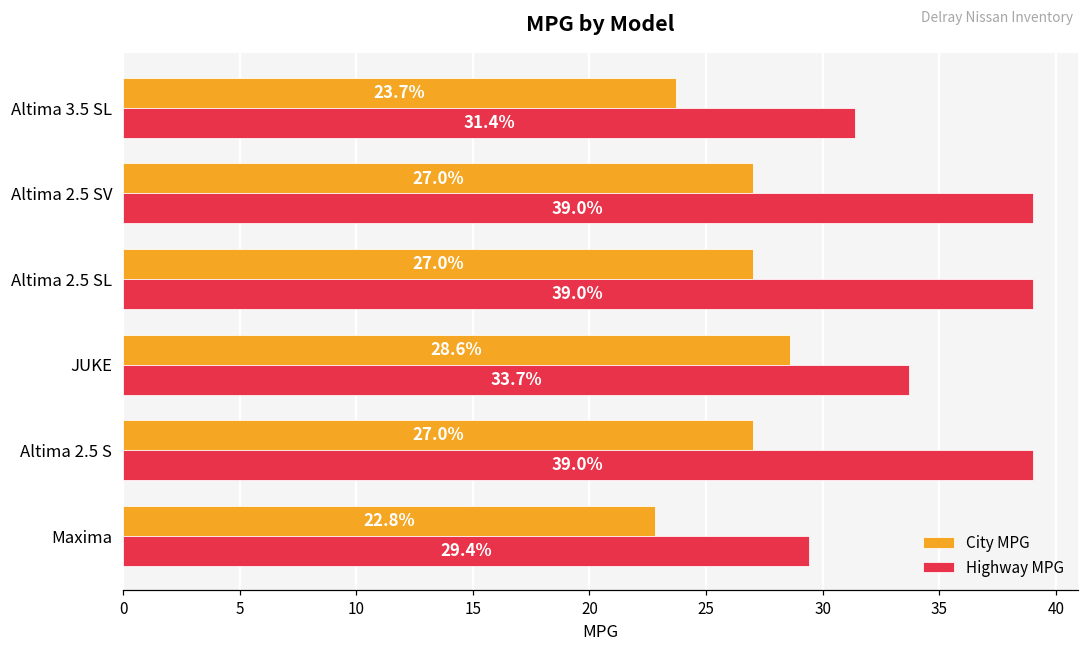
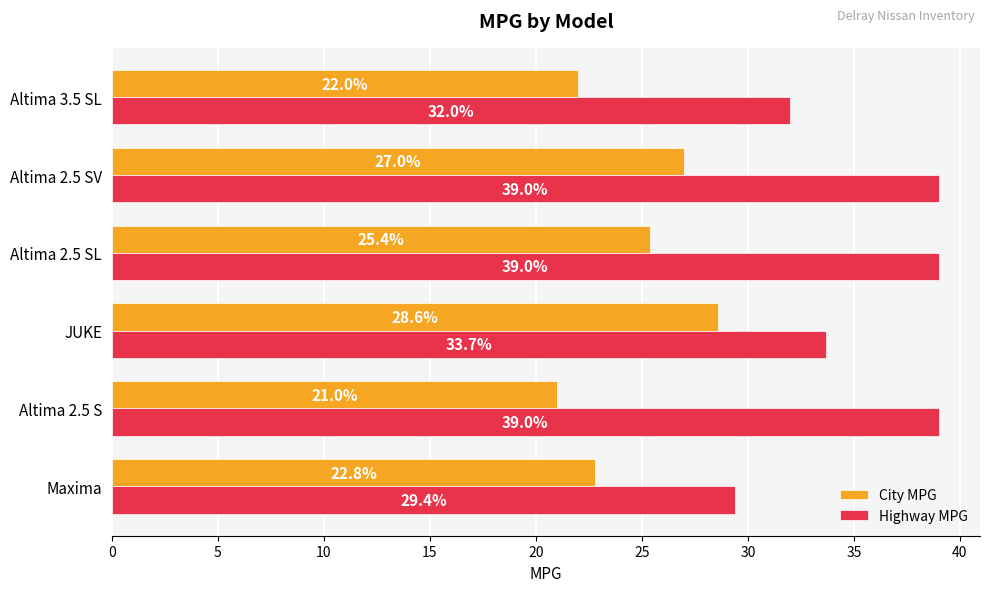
  {
    "City MPG": {
-     "Altima 3.5 SL": "23.7%",
+     "Altima 3.5 SL": "22.0%",
      "Altima 2.5 SV": "27.0%",
-     "Altima 2.5 SL": "27.0%",
+     "Altima 2.5 SL": "25.4%",
      "JUKE": "28.6%",
-     "Altima 2.5 S": "27.0%",
+     "Altima 2.5 S": "21.0%",
      "Maxima": "22.8%"
    },
    "Highway MPG": {
-     "Altima 3.5 SL": "31.4%",
+     "Altima 3.5 SL": "32.0%",
      "Altima 2.5 SV": "39.0%",
      "Altima 2.5 SL": "39.0%",
      "JUKE": "33.7%",
      "Altima 2.5 S": "39.0%",
      "Maxima": "29.4%"
    }
  }
